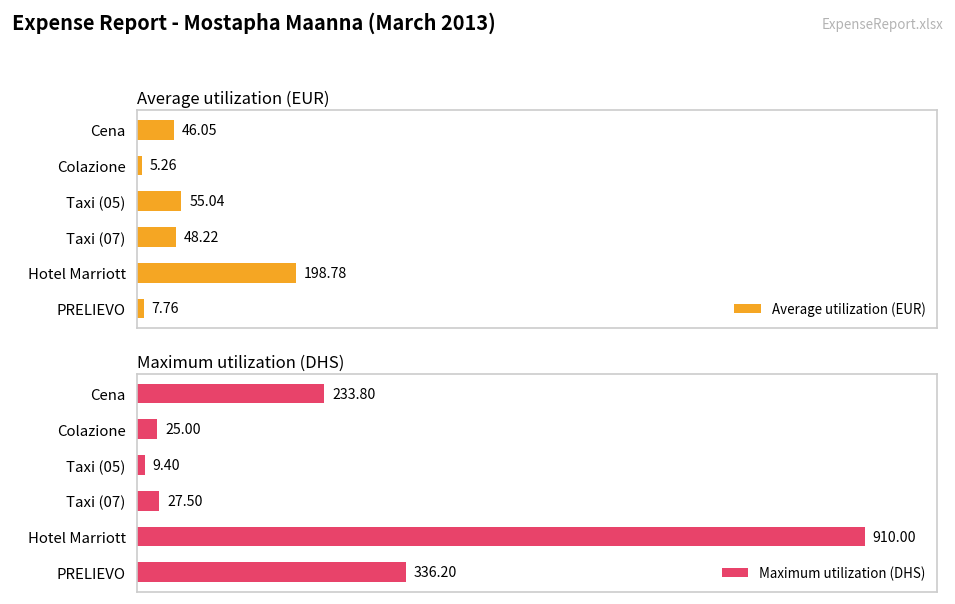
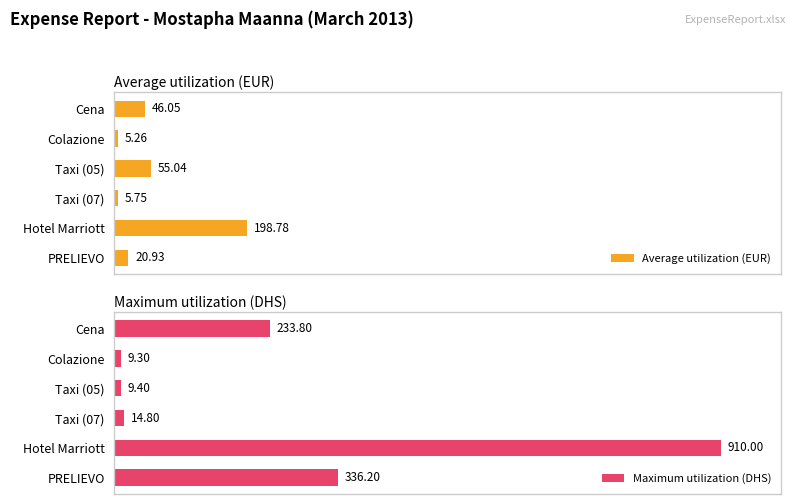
  {
    "Average utilization (EUR)": {
      "Cena": 46.05,
      "Colazione": 5.26,
      "Taxi (05)": 55.04,
-     "Taxi (07)": 48.22,
+     "Taxi (07)": 5.75,
      "Hotel Marriott": 198.78,
-     "PRELIEVO": 7.76
+     "PRELIEVO": 20.93
    },
    "Maximum utilization (DHS)": {
      "Cena": 233.80,
-     "Colazione": 25.00,
+     "Colazione": 9.30,
      "Taxi (05)": 9.40,
-     "Taxi (07)": 27.50,
+     "Taxi (07)": 14.80,
      "Hotel Marriott": 910.00,
      "PRELIEVO": 336.20
    }
  }
